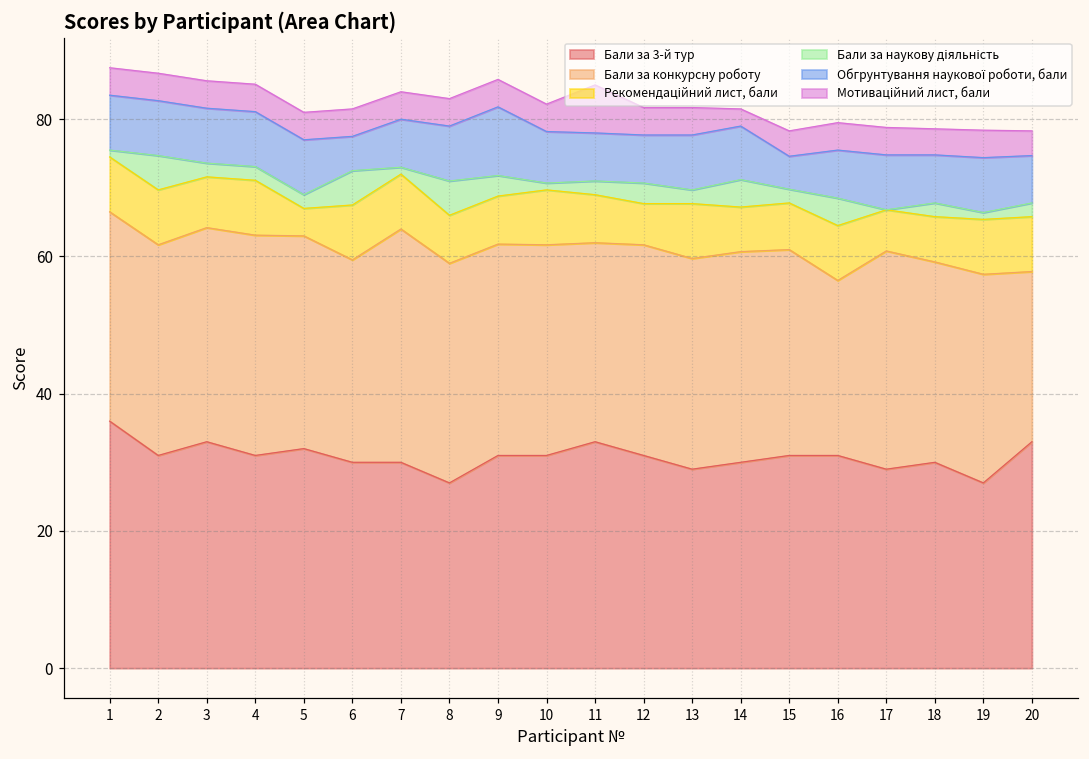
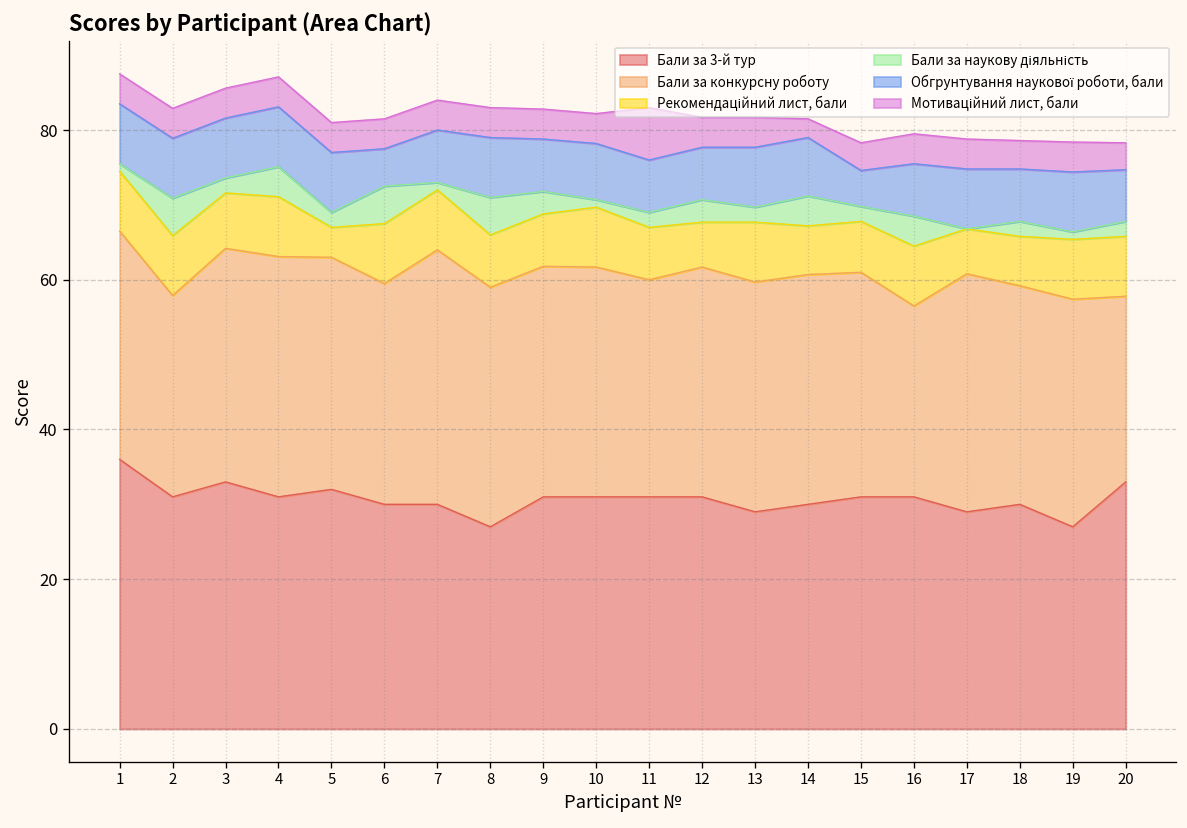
  {
    "Бали за 3-й тур": {
      "1": 36,
      "2": 31,
      "3": 33,
      "4": 31,
      "5": 32,
      "6": 30,
      "7": 30,
      "8": 27,
      "9": 31,
      "10": 31,
-     "11": 33,
+     "11": 31,
      "12": 31,
      "13": 29,
      "14": 30,
      "15": 31,
      "16": 31,
      "17": 29,
      "18": 30,
      "19": 27,
      "20": 33
    },
    "Бали за конкурсну роботу": {
      "1": 31,
-     "2": 31,
+     "2": 27,
      "3": 31,
      "4": 32,
      "5": 31,
      "6": 30,
      "7": 34,
      "8": 32,
      "9": 31,
      "10": 31,
      "11": 29,
      "12": 31,
      "13": 31,
      "14": 31,
      "15": 30,
      "16": 26,
      "17": 32,
      "18": 29,
      "19": 30,
      "20": 25
    },
    "Рекомендаційний лист, бали": {
      "1": 8,
      "2": 8,
      "3": 7,
      "4": 8,
      "5": 4,
      "6": 8,
      "7": 8,
      "8": 7,
      "9": 7,
      "10": 8,
      "11": 7,
      "12": 6,
      "13": 8,
      "14": 7,
      "15": 7,
      "16": 8,
      "18": 7,
      "19": 8,
      "20": 8
    },
    "Бали за наукову діяльність": {
      "1": 1,
      "2": 5,
      "3": 2,
-     "4": 2,
+     "4": 4,
      "5": 2,
      "6": 5,
      "7": 1,
      "8": 5,
      "9": 3,
      "10": 1,
      "11": 2,
      "12": 3,
      "13": 2,
      "14": 4,
      "15": 2,
      "16": 4,
      "18": 2,
      "19": 1,
      "20": 2
    },
    "Обгрунтування наукової роботи, бали": {
      "1": 8,
      "2": 8,
      "3": 8,
      "4": 8,
      "5": 8,
      "6": 5,
      "7": 7,
      "8": 8,
-     "9": 10,
+     "9": 7,
      "10": 8,
      "11": 7,
      "12": 7,
      "13": 8,
      "14": 8,
      "15": 5,
      "16": 7,
      "17": 8,
      "18": 7,
      "19": 8,
      "20": 7
    },
    "Мотиваційний лист, бали": {
      "1": 4,
      "2": 4,
      "3": 4,
      "4": 4,
      "5": 4,
      "6": 4,
      "7": 4,
      "8": 4,
      "9": 4,
      "10": 4,
      "12": 4,
      "13": 4,
      "14": 3,
      "15": 4,
      "16": 4,
      "17": 4,
      "18": 4,
      "19": 4,
      "20": 4
    }
  }
